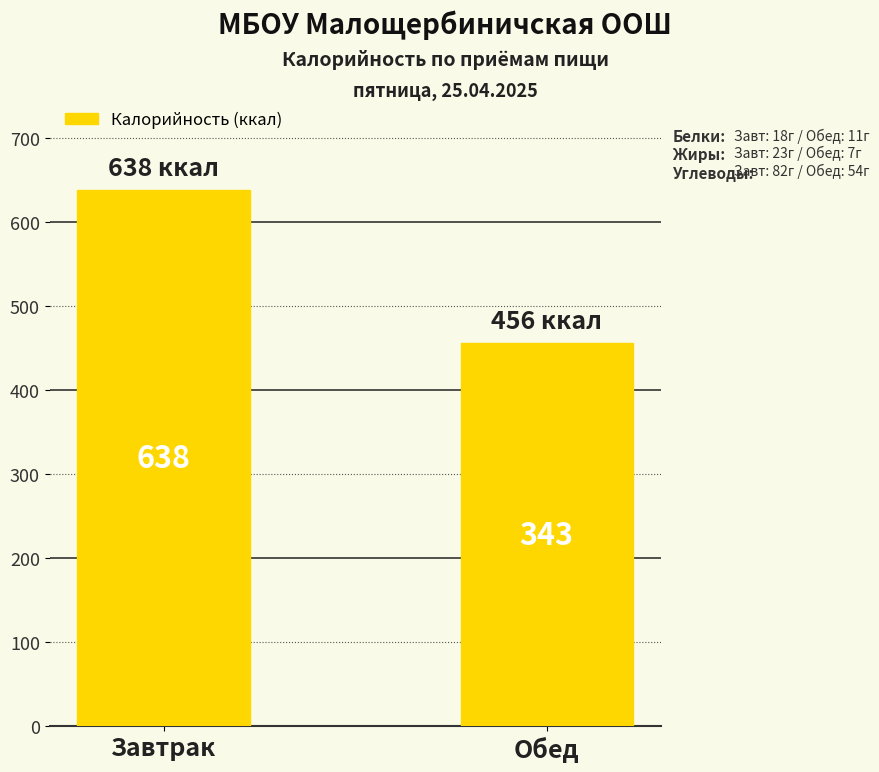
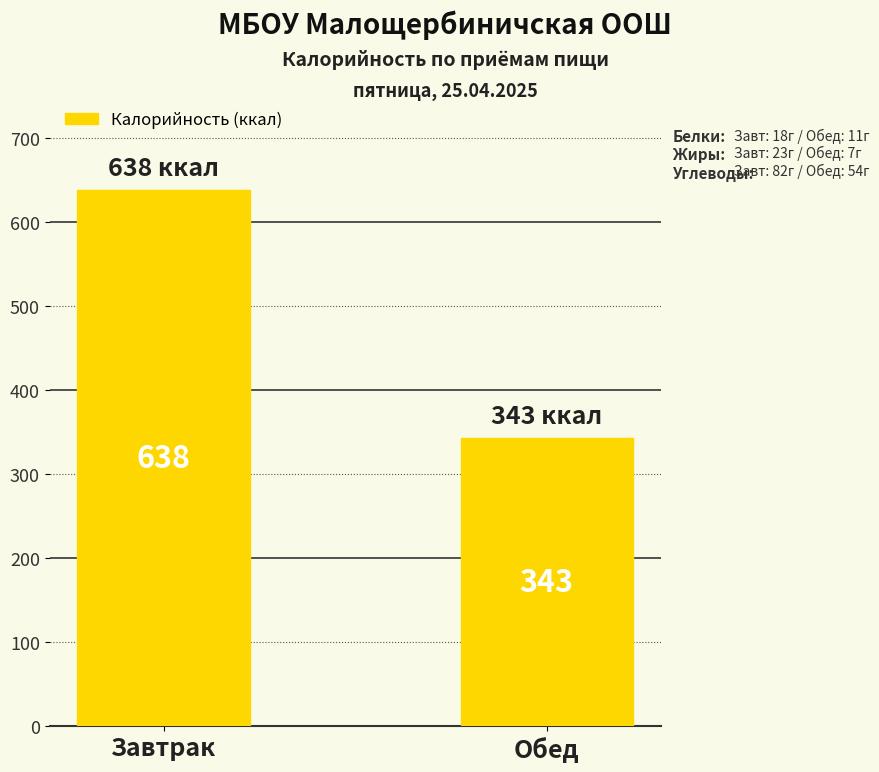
  {
    "Завтрак": 638,
-   "Обед": 456
+   "Обед": 343
  }
